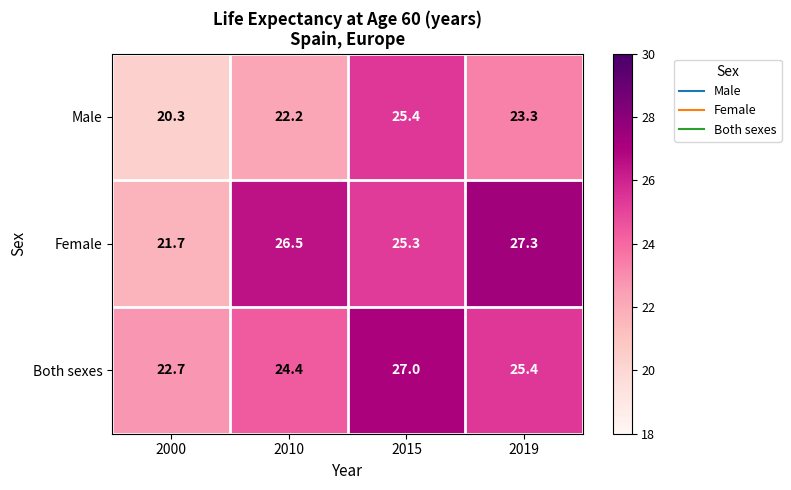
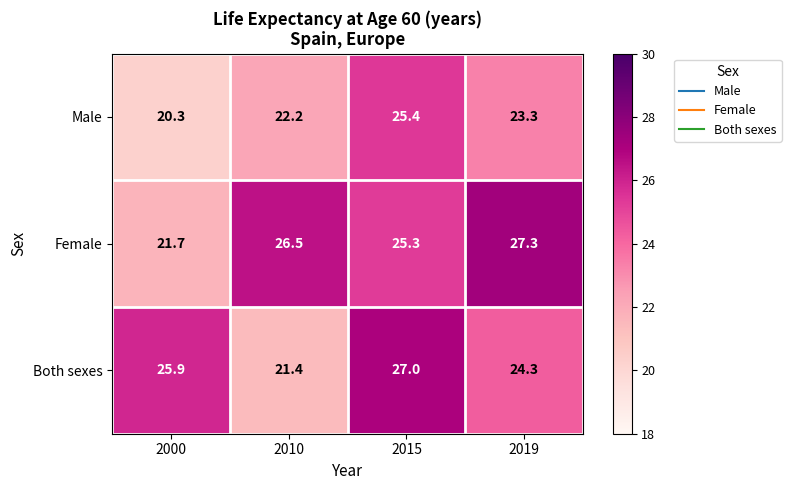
  {
    "Male": {
      "2000": 20.3,
      "2010": 22.2,
      "2015": 25.4,
      "2019": 23.3
    },
    "Female": {
      "2000": 21.7,
      "2010": 26.5,
      "2015": 25.3,
      "2019": 27.3
    },
    "Both sexes": {
-     "2000": 22.7,
-     "2010": 24.4,
+     "2000": 25.9,
+     "2010": 21.4,
      "2015": 27.0,
-     "2019": 25.4
+     "2019": 24.3
    }
  }
